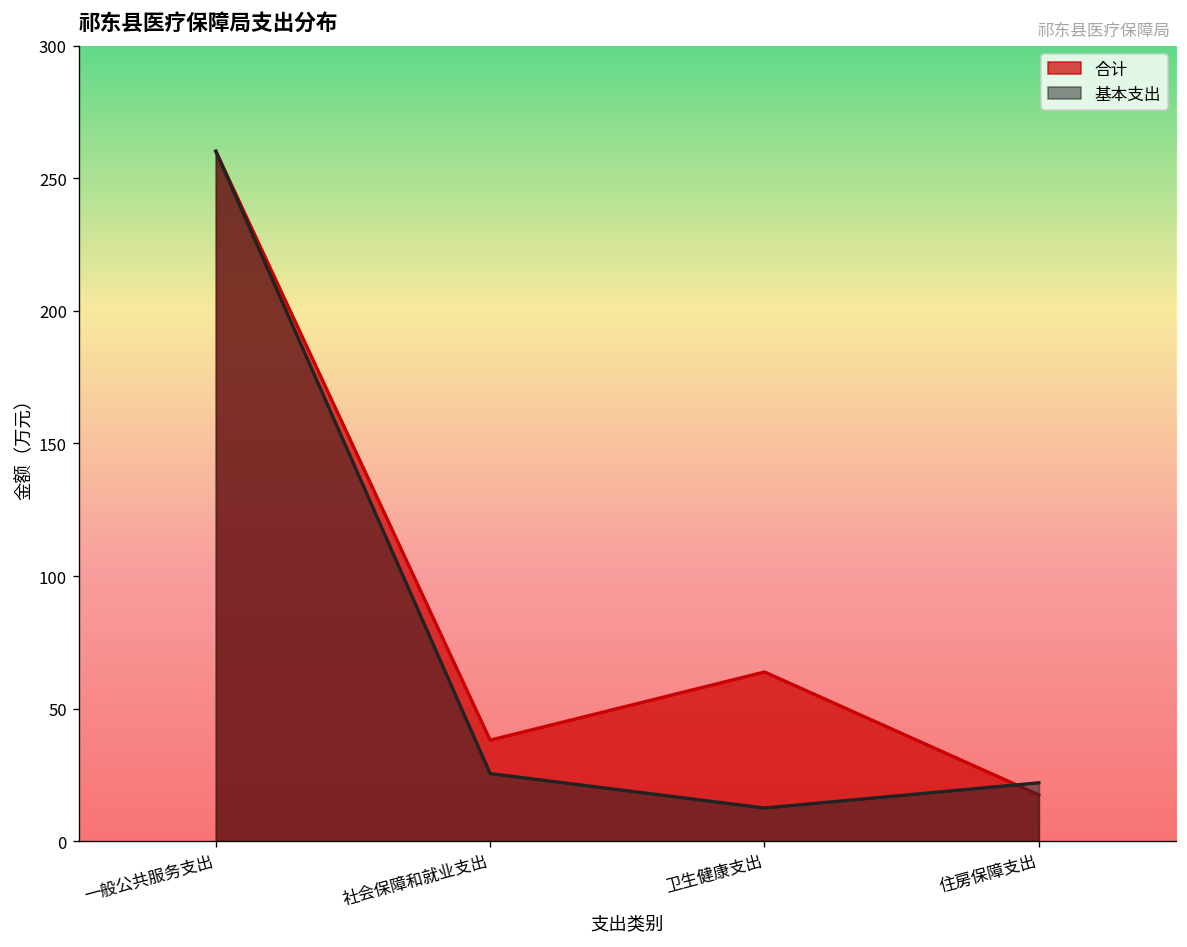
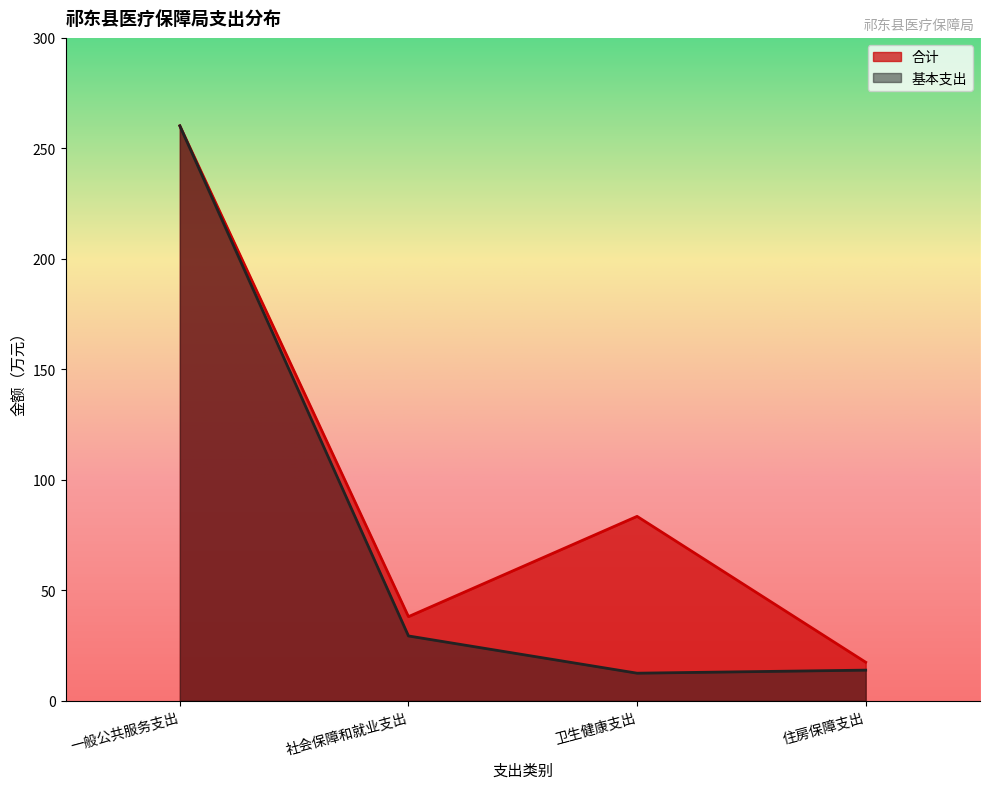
  {
    "合计": {
      "社会保障和就业支出": 38,
-     "卫生健康支出": 64,
+     "卫生健康支出": 83,
      "住房保障支出": 17
    },
    "基本支出": {
-     "社会保障和就业支出": 26,
+     "社会保障和就业支出": 29,
      "卫生健康支出": 13,
-     "住房保障支出": 22
+     "住房保障支出": 14
    }
  }
